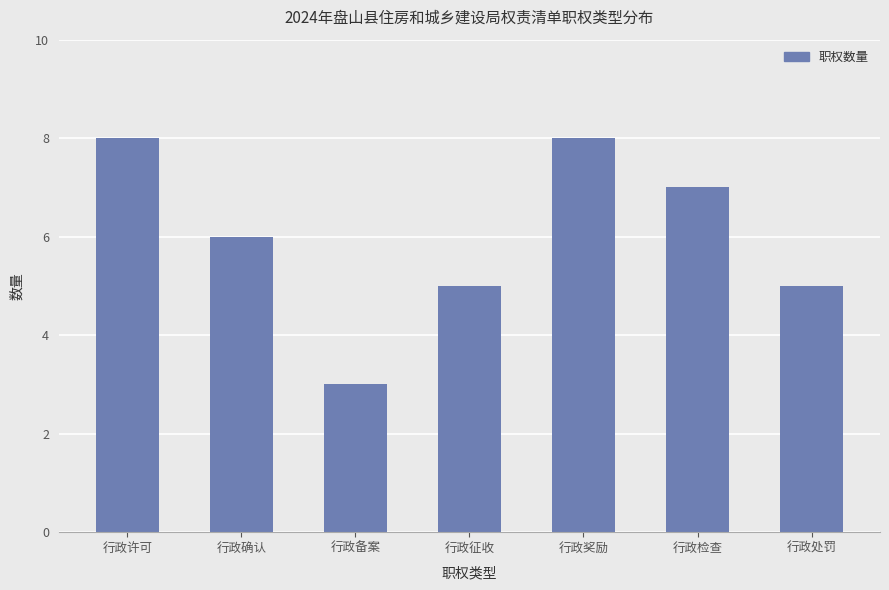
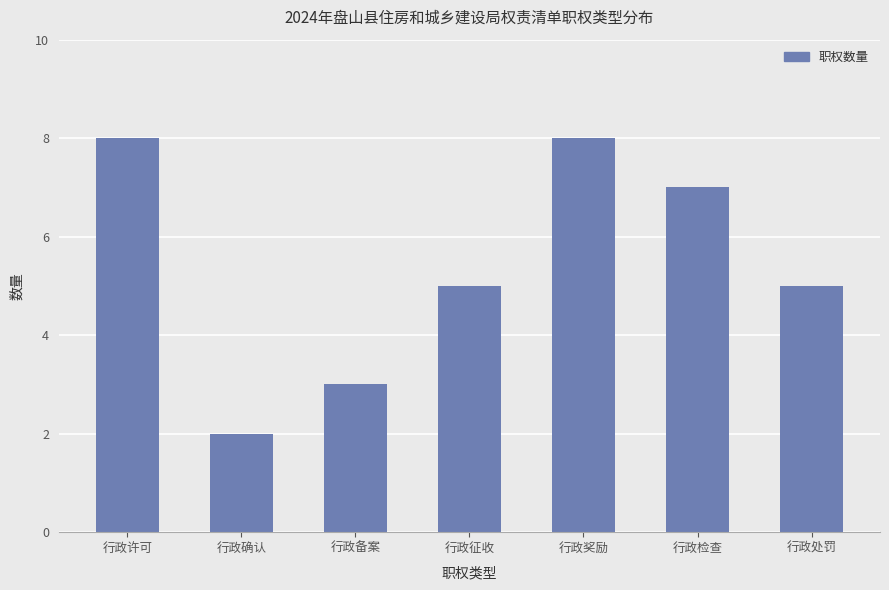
  {
    "行政许可": 8,
-   "行政确认": 6,
+   "行政确认": 2,
    "行政备案": 3,
    "行政征收": 5,
    "行政奖励": 8,
    "行政检查": 7,
    "行政处罚": 5
  }
